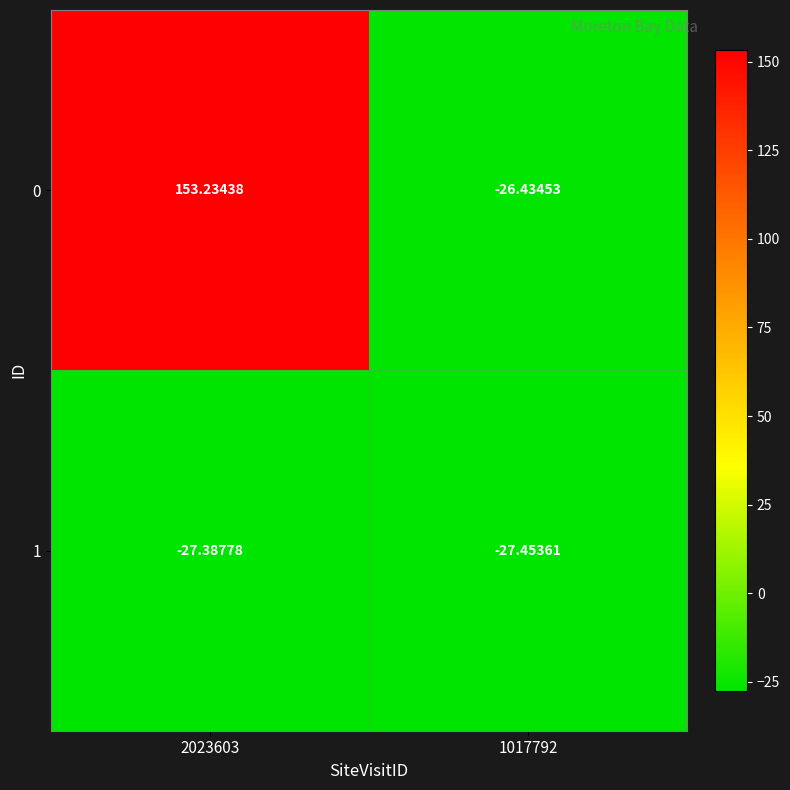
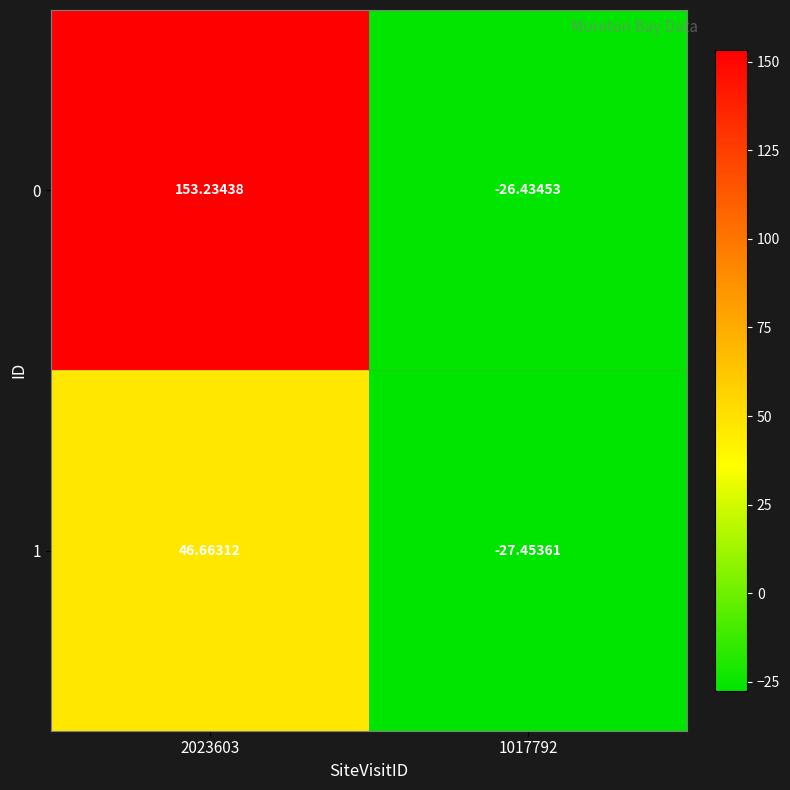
  {
    "0": {
      "2023603": 153.23438,
      "1017792": -26.43453
    },
    "1": {
-     "2023603": -27.38778,
+     "2023603": 46.66312,
      "1017792": -27.45361
    }
  }
